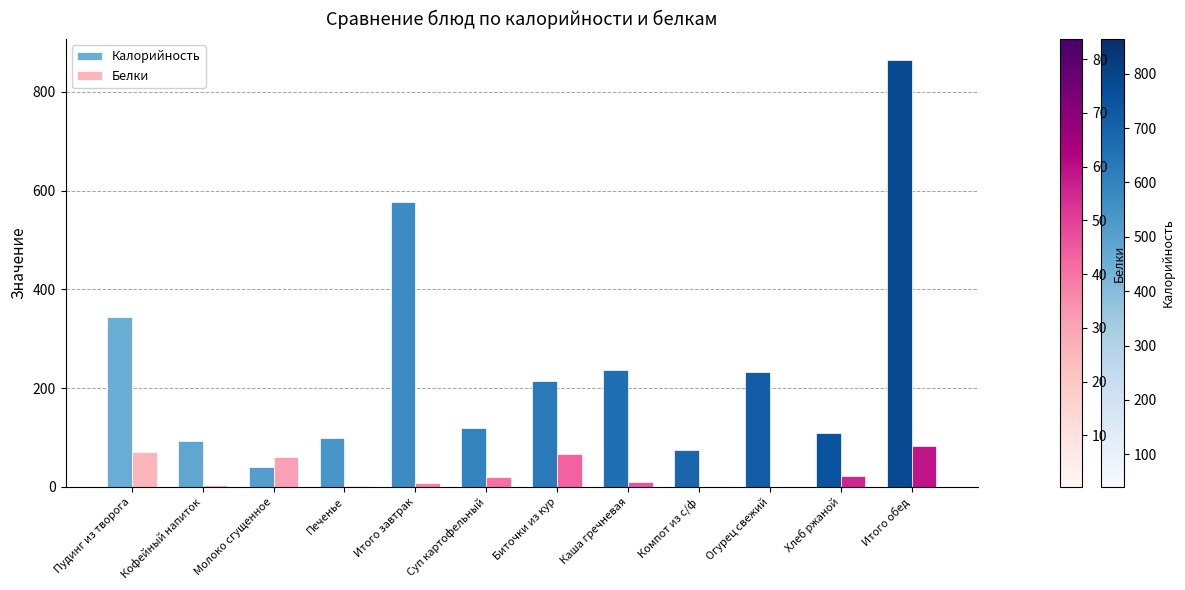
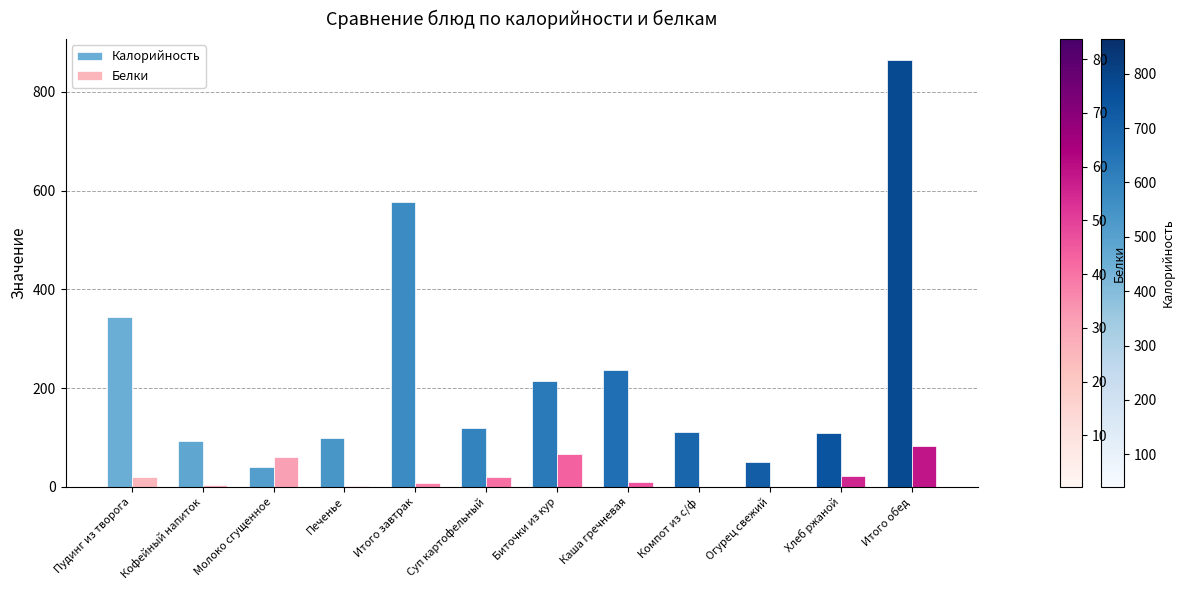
  {
    "Калорийность": {
      "Пудинг из творога": 340,
      "Кофейный напиток": 90,
      "Молоко сгущенное": 40,
      "Печенье": 100,
      "Итого завтрак": 580,
      "Суп картофельный": 120,
      "Биточки из кур": 210,
      "Каша гречневая": 240,
-     "Компот из с/ф": 70,
-     "Огурец свежий": 230,
+     "Компот из с/ф": 110,
+     "Огурец свежий": 50,
      "Хлеб ржаной": 110,
      "Итого обед": 860
    },
    "Белки": {
-     "Пудинг из творога": 70,
+     "Пудинг из творога": 20,
      "Молоко сгущенное": 60,
      "Итого завтрак": 10,
      "Суп картофельный": 20,
      "Биточки из кур": 70,
      "Каша гречневая": 10,
      "Хлеб ржаной": 20,
      "Итого обед": 80
    }
  }
